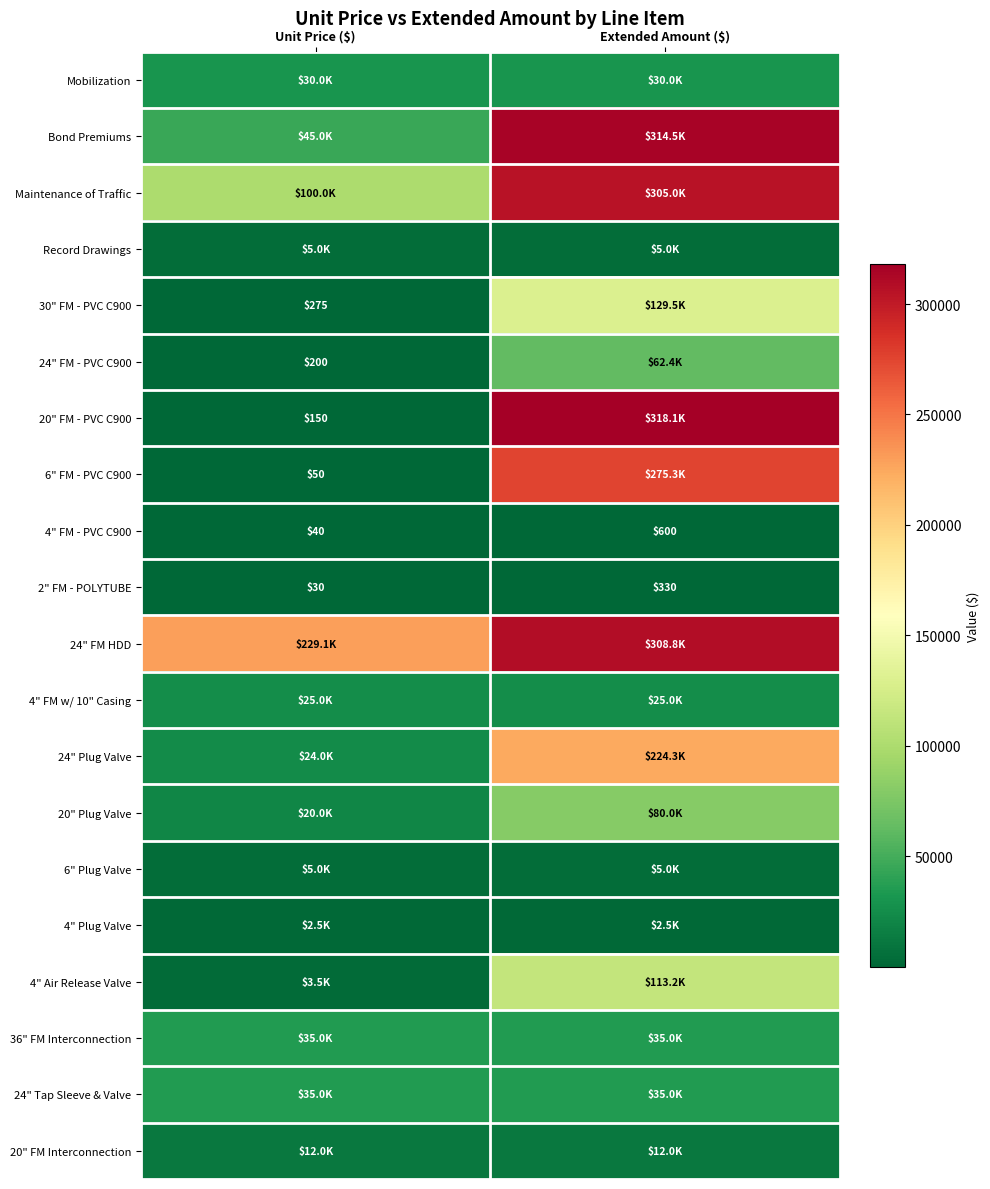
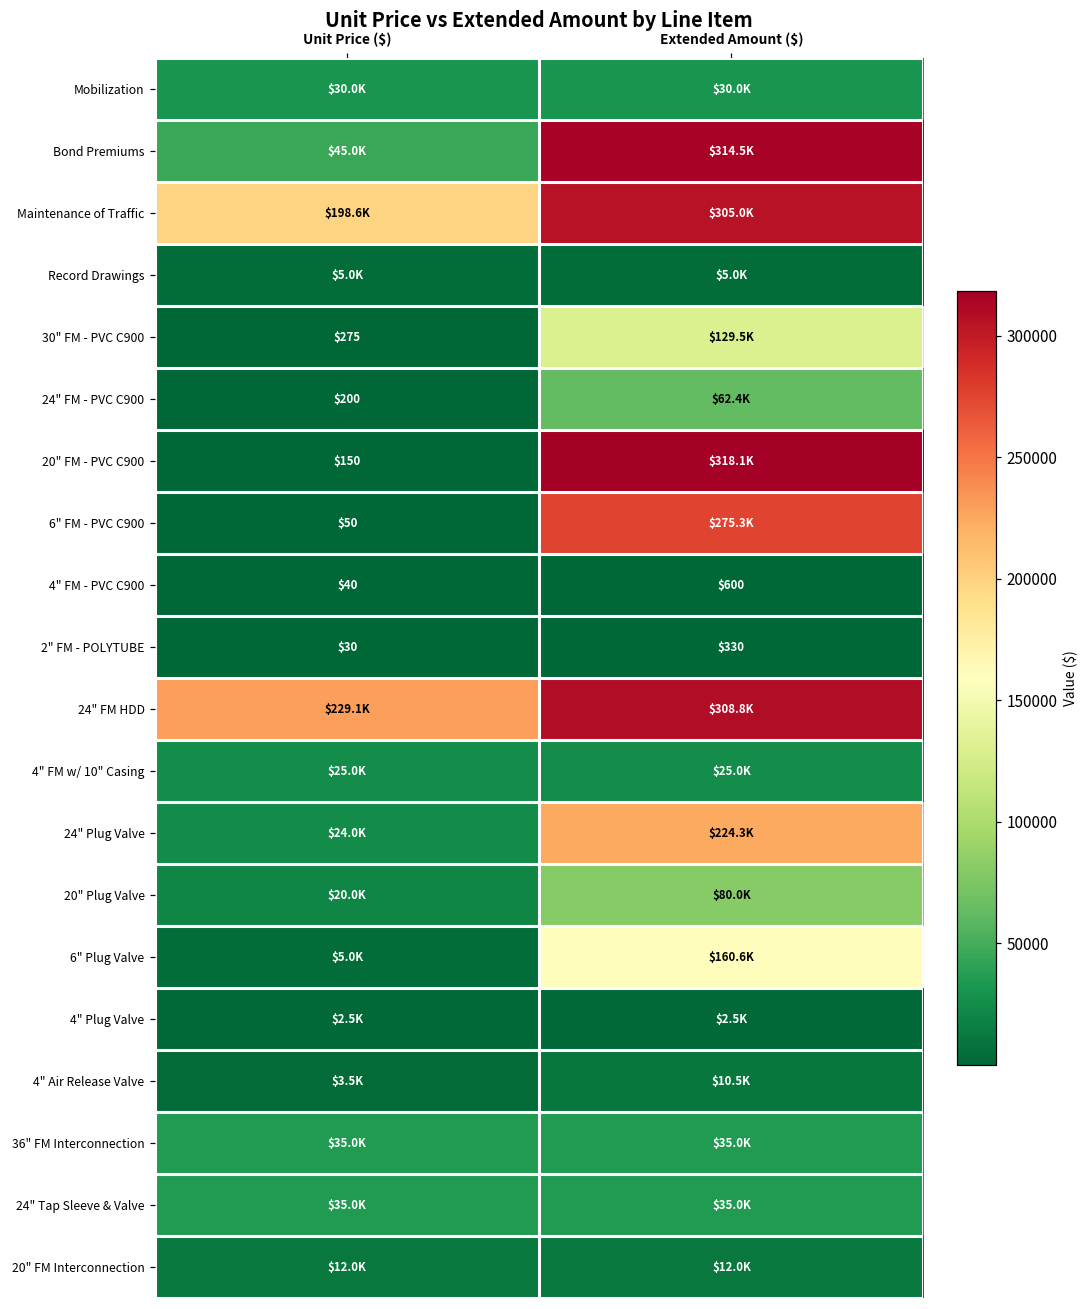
  {
    "Mobilization": {
      "Unit Price ($)": "$30.0K",
      "Extended Amount ($)": "$30.0K"
    },
    "Bond Premiums": {
      "Unit Price ($)": "$45.0K",
      "Extended Amount ($)": "$314.5K"
    },
    "Maintenance of Traffic": {
-     "Unit Price ($)": "$100.0K",
+     "Unit Price ($)": "$198.6K",
      "Extended Amount ($)": "$305.0K"
    },
    "Record Drawings": {
      "Unit Price ($)": "$5.0K",
      "Extended Amount ($)": "$5.0K"
    },
    "30\" FM - PVC C900": {
      "Unit Price ($)": "$275",
      "Extended Amount ($)": "$129.5K"
    },
    "24\" FM - PVC C900": {
      "Unit Price ($)": "$200",
      "Extended Amount ($)": "$62.4K"
    },
    "20\" FM - PVC C900": {
      "Unit Price ($)": "$150",
      "Extended Amount ($)": "$318.1K"
    },
    "6\" FM - PVC C900": {
      "Unit Price ($)": "$50",
      "Extended Amount ($)": "$275.3K"
    },
    "4\" FM - PVC C900": {
      "Unit Price ($)": "$40",
      "Extended Amount ($)": "$600"
    },
    "2\" FM - POLYTUBE": {
      "Unit Price ($)": "$30",
      "Extended Amount ($)": "$330"
    },
    "24\" FM HDD": {
      "Unit Price ($)": "$229.1K",
      "Extended Amount ($)": "$308.8K"
    },
    "4\" FM w/ 10\" Casing": {
      "Unit Price ($)": "$25.0K",
      "Extended Amount ($)": "$25.0K"
    },
    "24\" Plug Valve": {
      "Unit Price ($)": "$24.0K",
      "Extended Amount ($)": "$224.3K"
    },
    "20\" Plug Valve": {
      "Unit Price ($)": "$20.0K",
      "Extended Amount ($)": "$80.0K"
    },
    "6\" Plug Valve": {
      "Unit Price ($)": "$5.0K",
-     "Extended Amount ($)": "$5.0K"
+     "Extended Amount ($)": "$160.6K"
    },
    "4\" Plug Valve": {
      "Unit Price ($)": "$2.5K",
      "Extended Amount ($)": "$2.5K"
    },
    "4\" Air Release Valve": {
      "Unit Price ($)": "$3.5K",
-     "Extended Amount ($)": "$113.2K"
+     "Extended Amount ($)": "$10.5K"
    },
    "36\" FM Interconnection": {
      "Unit Price ($)": "$35.0K",
      "Extended Amount ($)": "$35.0K"
    },
    "24\" Tap Sleeve & Valve": {
      "Unit Price ($)": "$35.0K",
      "Extended Amount ($)": "$35.0K"
    },
    "20\" FM Interconnection": {
      "Unit Price ($)": "$12.0K",
      "Extended Amount ($)": "$12.0K"
    }
  }
